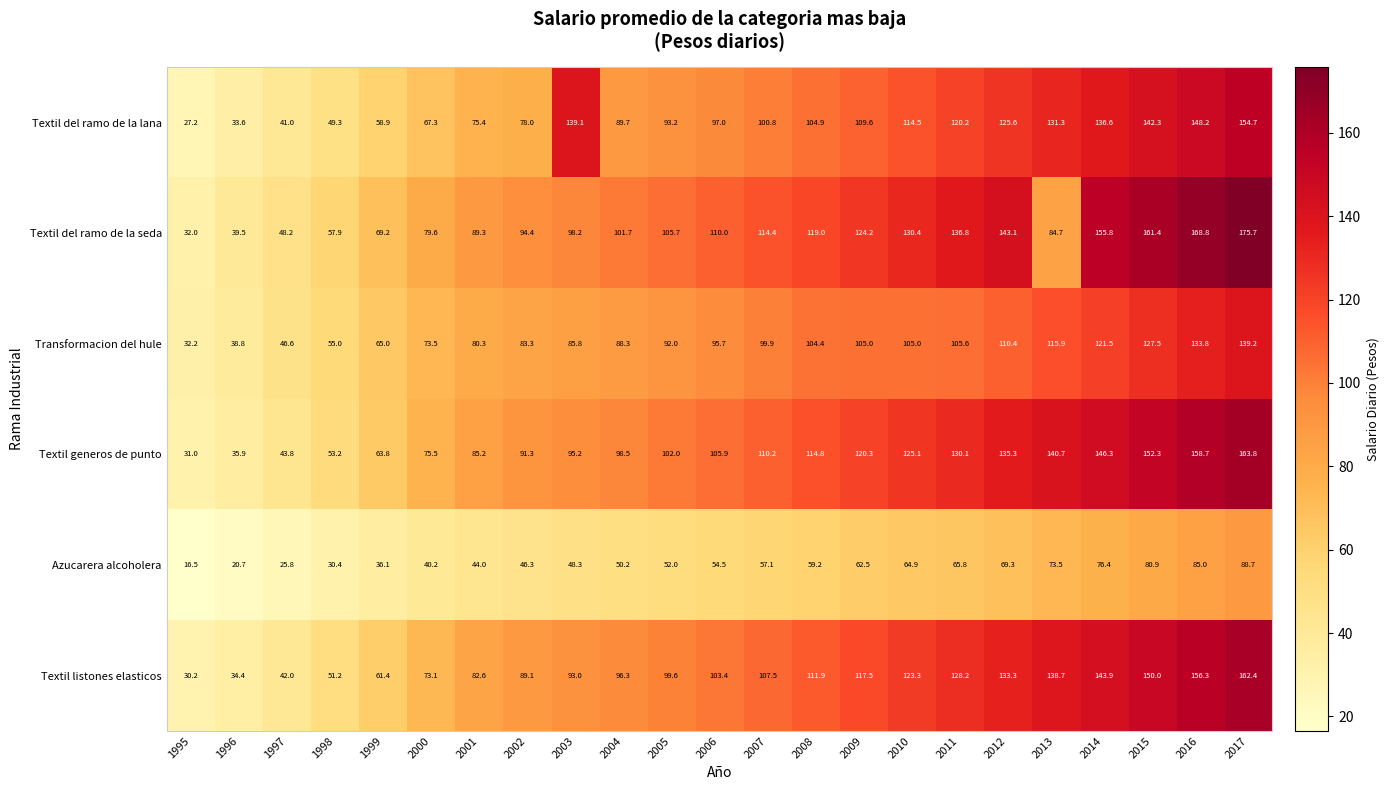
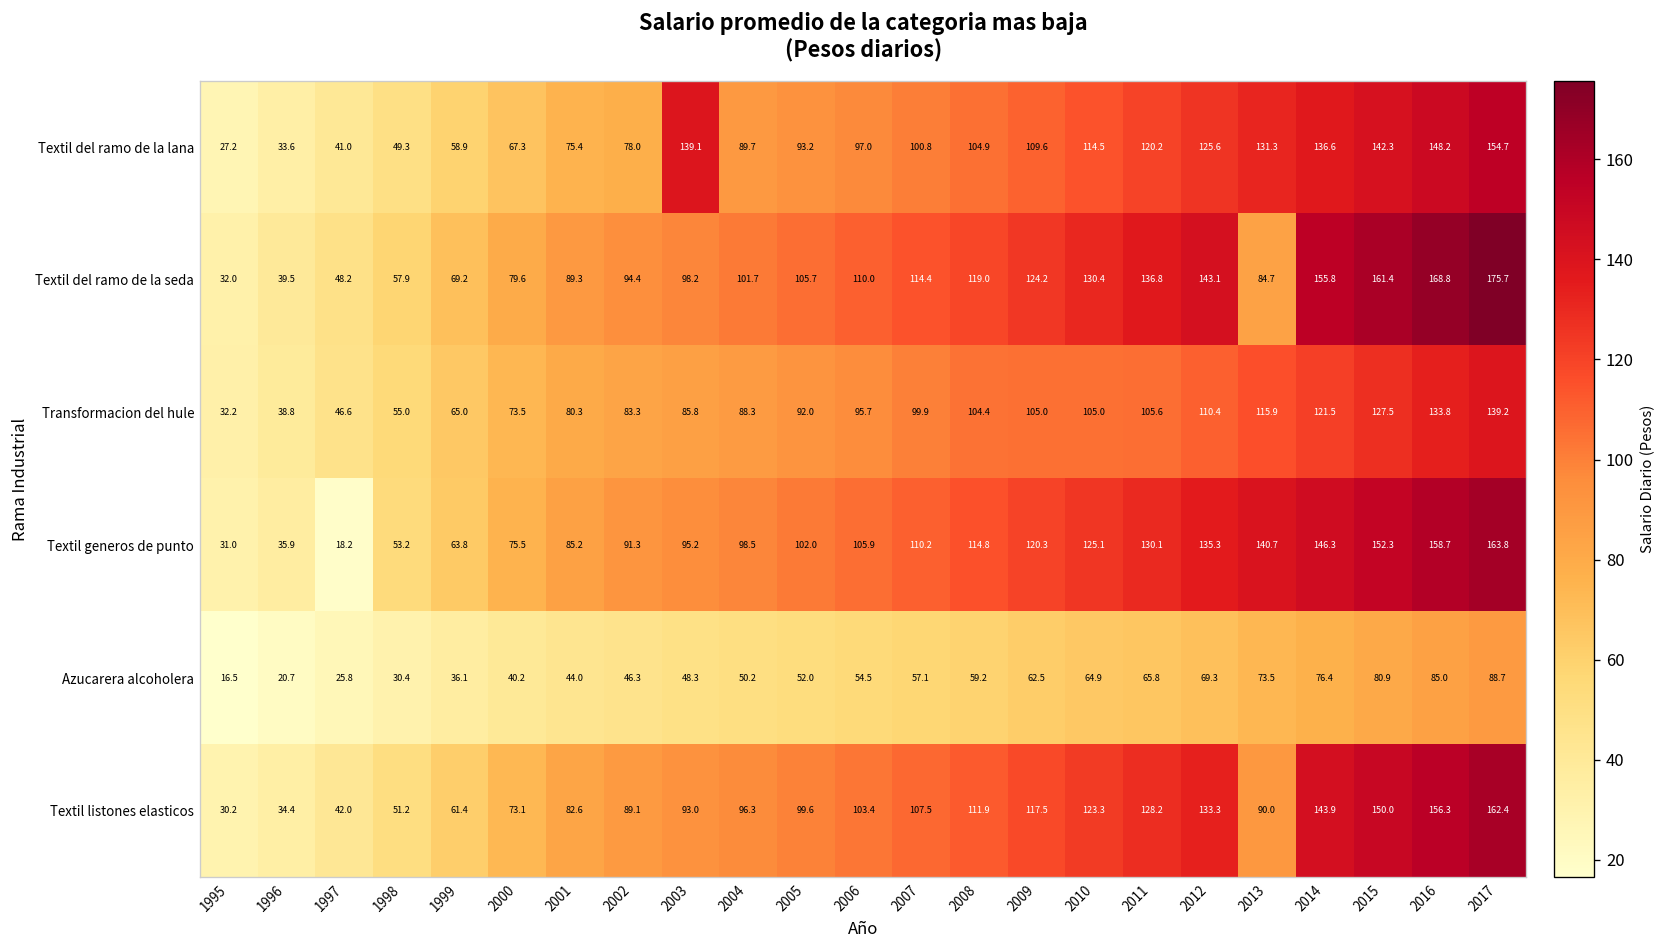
  {
    "Textil del ramo de la lana": {
      "1995": 27.2,
      "1996": 33.6,
      "1997": 41.0,
      "1998": 49.3,
      "1999": 58.9,
      "2000": 67.3,
      "2001": 75.4,
      "2002": 78.0,
      "2003": 139.1,
      "2004": 89.7,
      "2005": 93.2,
      "2006": 97.0,
      "2007": 100.8,
      "2008": 104.9,
      "2009": 109.6,
      "2010": 114.5,
      "2011": 120.2,
      "2012": 125.6,
      "2013": 131.3,
      "2014": 136.6,
      "2015": 142.3,
      "2016": 148.2,
      "2017": 154.7
    },
    "Textil del ramo de la seda": {
      "1995": 32.0,
      "1996": 39.5,
      "1997": 48.2,
      "1998": 57.9,
      "1999": 69.2,
      "2000": 79.6,
      "2001": 89.3,
      "2002": 94.4,
      "2003": 98.2,
      "2004": 101.7,
      "2005": 105.7,
      "2006": 110.0,
      "2007": 114.4,
      "2008": 119.0,
      "2009": 124.2,
      "2010": 130.4,
      "2011": 136.8,
      "2012": 143.1,
      "2013": 84.7,
      "2014": 155.8,
      "2015": 161.4,
      "2016": 168.8,
      "2017": 175.7
    },
    "Transformacion del hule": {
      "1995": 32.2,
      "1996": 38.8,
      "1997": 46.6,
      "1998": 55.0,
      "1999": 65.0,
      "2000": 73.5,
      "2001": 80.3,
      "2002": 83.3,
      "2003": 85.8,
      "2004": 88.3,
      "2005": 92.0,
      "2006": 95.7,
      "2007": 99.9,
      "2008": 104.4,
      "2009": 105.0,
      "2010": 105.0,
      "2011": 105.6,
      "2012": 110.4,
      "2013": 115.9,
      "2014": 121.5,
      "2015": 127.5,
      "2016": 133.8,
      "2017": 139.2
    },
    "Textil generos de punto": {
      "1995": 31.0,
      "1996": 35.9,
-     "1997": 43.8,
+     "1997": 18.2,
      "1998": 53.2,
      "1999": 63.8,
      "2000": 75.5,
      "2001": 85.2,
      "2002": 91.3,
      "2003": 95.2,
      "2004": 98.5,
      "2005": 102.0,
      "2006": 105.9,
      "2007": 110.2,
      "2008": 114.8,
      "2009": 120.3,
      "2010": 125.1,
      "2011": 130.1,
      "2012": 135.3,
      "2013": 140.7,
      "2014": 146.3,
      "2015": 152.3,
      "2016": 158.7,
      "2017": 163.8
    },
    "Azucarera alcoholera": {
      "1995": 16.5,
      "1996": 20.7,
      "1997": 25.8,
      "1998": 30.4,
      "1999": 36.1,
      "2000": 40.2,
      "2001": 44.0,
      "2002": 46.3,
      "2003": 48.3,
      "2004": 50.2,
      "2005": 52.0,
      "2006": 54.5,
      "2007": 57.1,
      "2008": 59.2,
      "2009": 62.5,
      "2010": 64.9,
      "2011": 65.8,
      "2012": 69.3,
      "2013": 73.5,
      "2014": 76.4,
      "2015": 80.9,
      "2016": 85.0,
      "2017": 88.7
    },
    "Textil listones elasticos": {
      "1995": 30.2,
      "1996": 34.4,
      "1997": 42.0,
      "1998": 51.2,
      "1999": 61.4,
      "2000": 73.1,
      "2001": 82.6,
      "2002": 89.1,
      "2003": 93.0,
      "2004": 96.3,
      "2005": 99.6,
      "2006": 103.4,
      "2007": 107.5,
      "2008": 111.9,
      "2009": 117.5,
      "2010": 123.3,
      "2011": 128.2,
      "2012": 133.3,
-     "2013": 138.7,
+     "2013": 90.0,
      "2014": 143.9,
      "2015": 150.0,
      "2016": 156.3,
      "2017": 162.4
    }
  }
